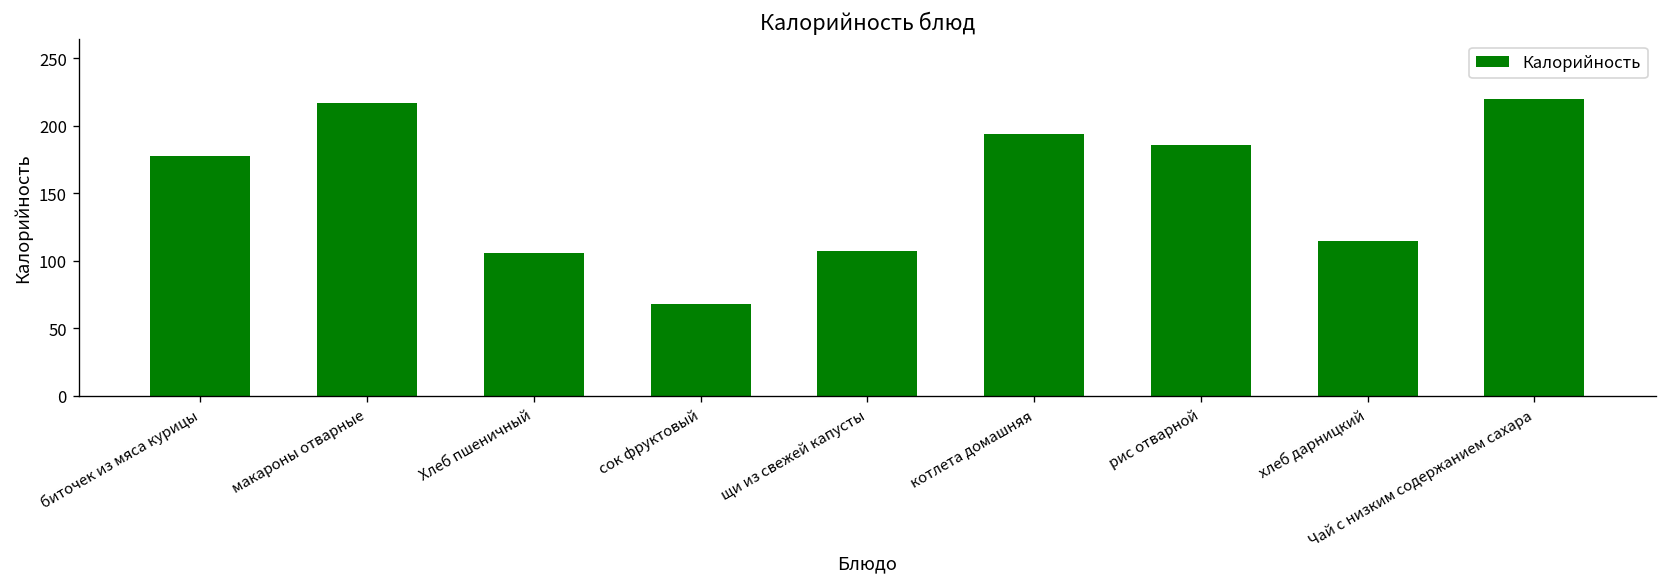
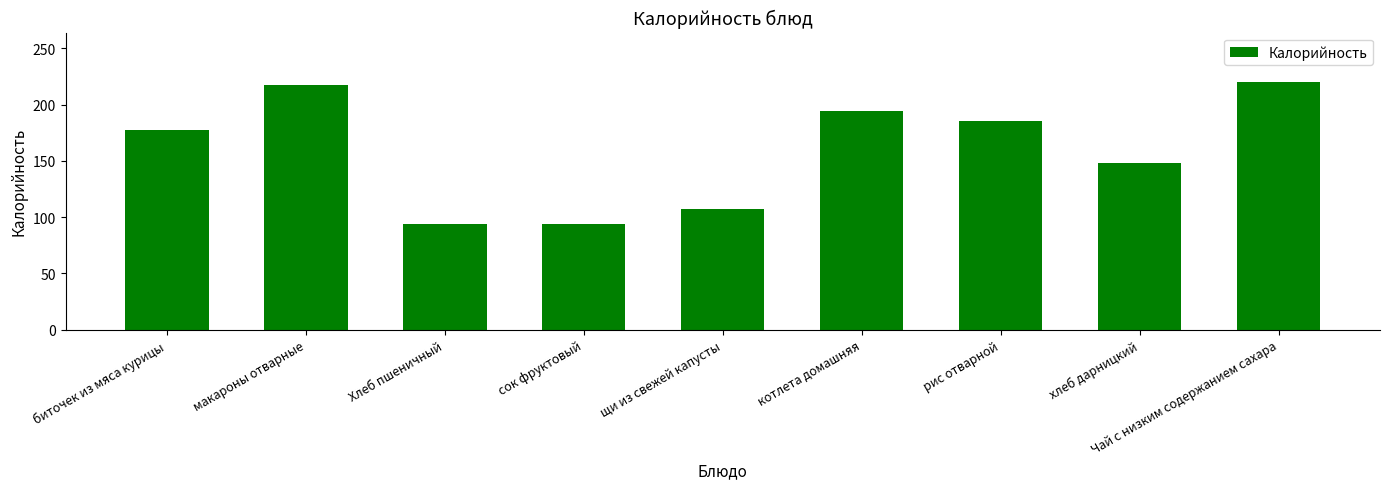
  {
    "биточек из мяса курицы": 178,
    "макароны отварные": 217,
-   "Хлеб пшеничный": 106,
-   "сок фруктовый": 68,
+   "Хлеб пшеничный": 94,
+   "сок фруктовый": 94,
    "щи из свежей капусты": 108,
    "котлета домашняя": 194,
    "рис отварной": 186,
-   "хлеб дарницкий": 115,
+   "хлеб дарницкий": 148,
    "Чай с низким содержанием сахара": 220
  }
